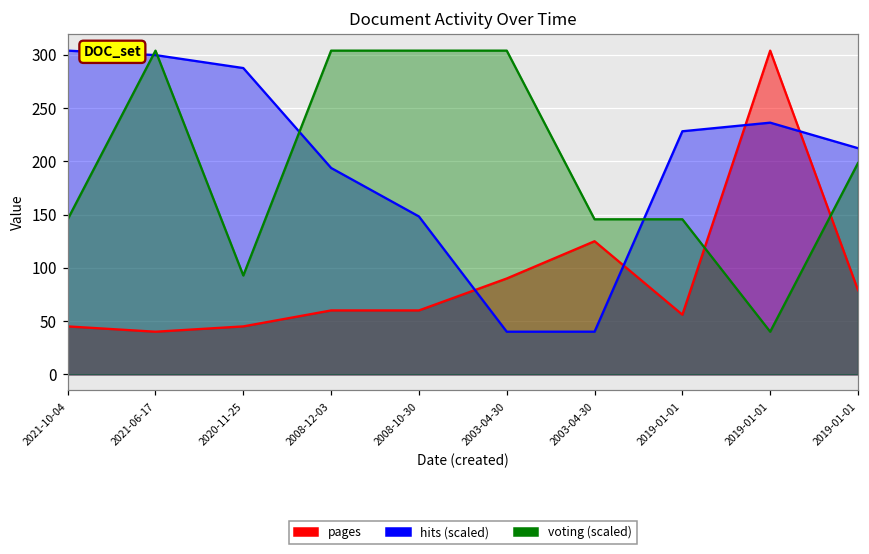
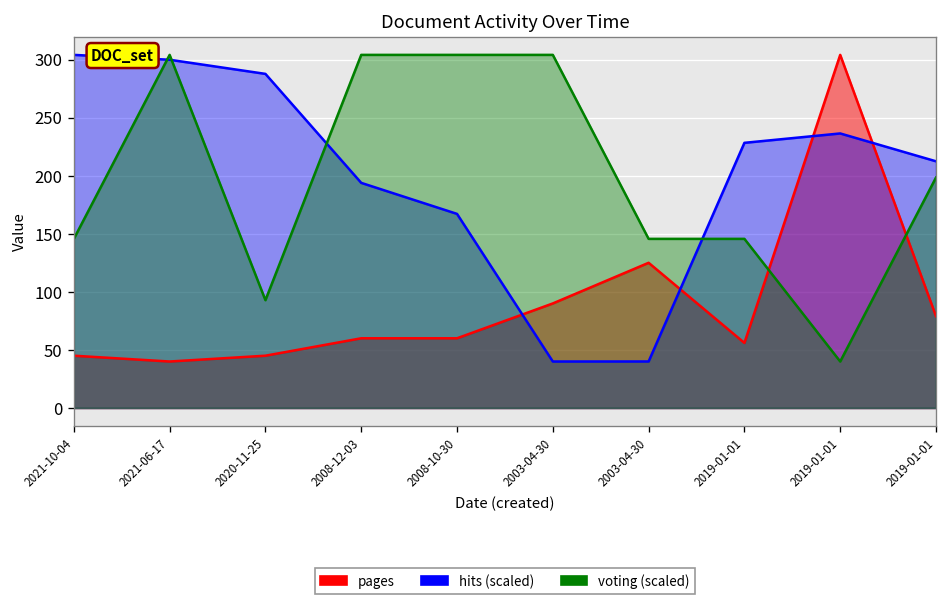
  {
    "pages": {
      "2021-10-04": 50,
      "2021-06-17": 40,
      "2020-11-25": 50,
      "2008-12-03": 60,
      "2008-10-30": 60
    },
    "hits (scaled)": {
      "2021-10-04": 300,
      "2021-06-17": 300,
      "2020-11-25": 290,
      "2008-12-03": 190,
-     "2008-10-30": 150
+     "2008-10-30": 170
    },
    "voting (scaled)": {
      "2021-10-04": 150,
      "2021-06-17": 300,
      "2020-11-25": 90,
      "2008-12-03": 300,
      "2008-10-30": 300
    }
  }
